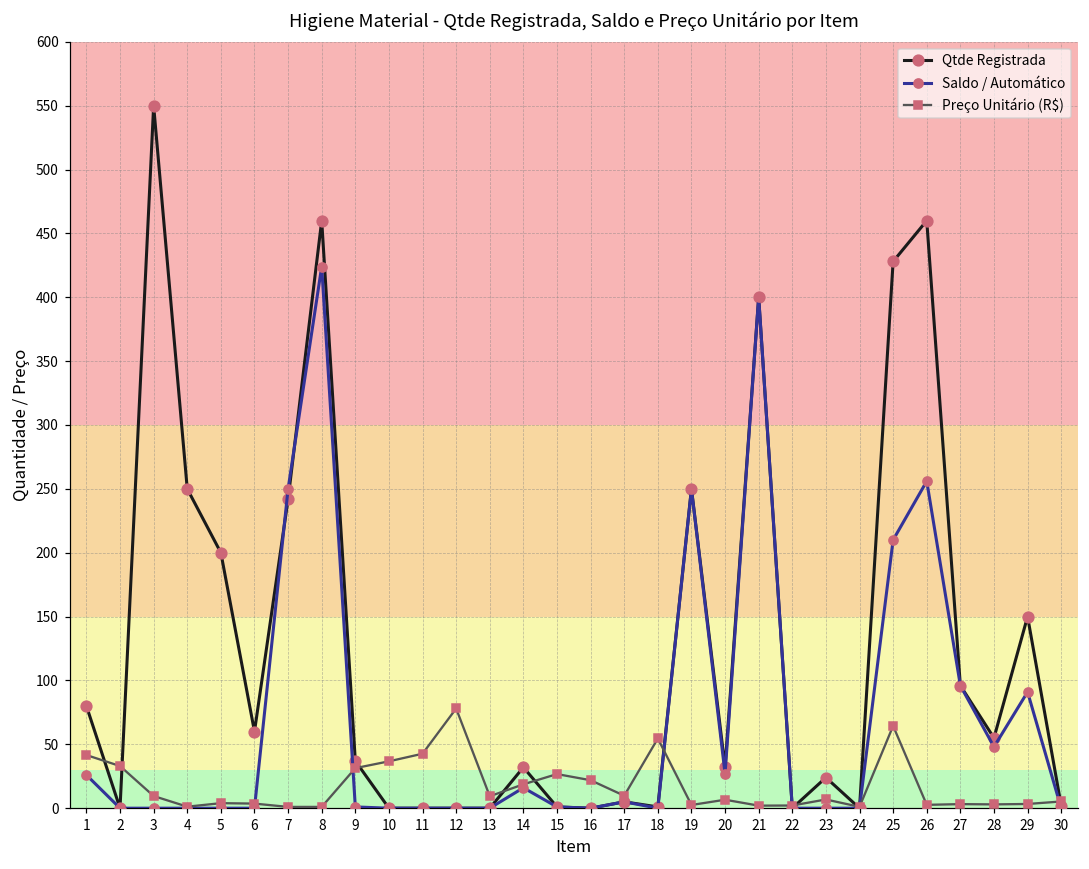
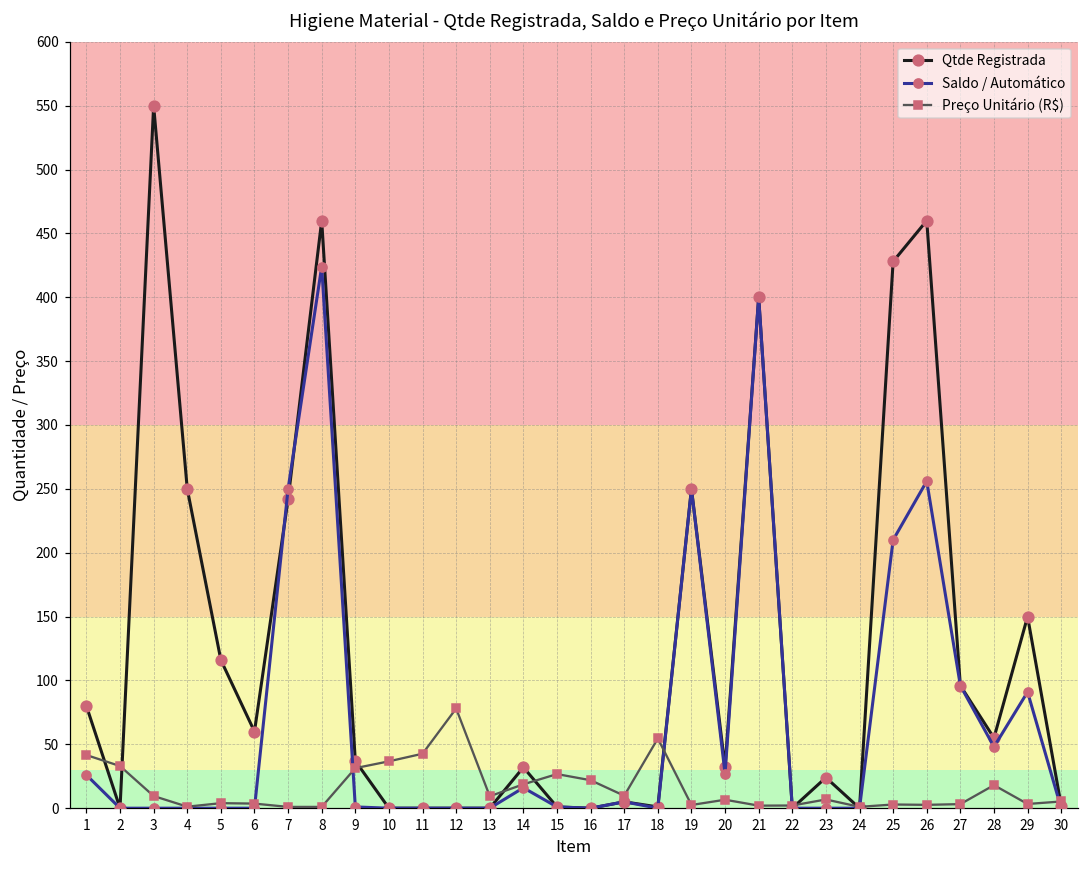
  {
    "Qtde Registrada": {
      "1": 80,
      "3": 550,
      "4": 250,
-     "5": 200,
+     "5": 116,
      "6": 60,
      "7": 242,
      "8": 460,
      "9": 37,
      "14": 32,
      "20": 32,
      "23": 24,
      "25": 428,
      "26": 460,
      "28": 55,
      "29": 150
    },
    "Saldo / Automático": {
      "1": 26,
      "3": 0,
      "5": 0,
      "6": 0,
      "7": 250,
      "8": 424,
      "9": 1,
      "14": 16,
      "20": 27,
      "23": 0,
      "25": 210,
      "26": 256,
      "28": 48,
      "29": 91
    },
    "Preço Unitário (R$)": {
      "1": 42,
      "2": 33,
      "3": 10,
      "5": 4,
      "6": 4,
      "7": 1,
      "8": 1,
      "9": 31,
      "10": 37,
      "11": 43,
      "12": 78,
      "13": 9,
      "14": 19,
      "15": 27,
      "16": 22,
      "17": 10,
      "18": 55,
      "19": 3,
      "20": 7,
      "21": 2,
      "23": 7,
-     "25": 64,
+     "25": 3,
      "26": 3,
      "27": 3,
-     "28": 3,
+     "28": 18,
      "29": 3,
      "30": 5
    }
  }
